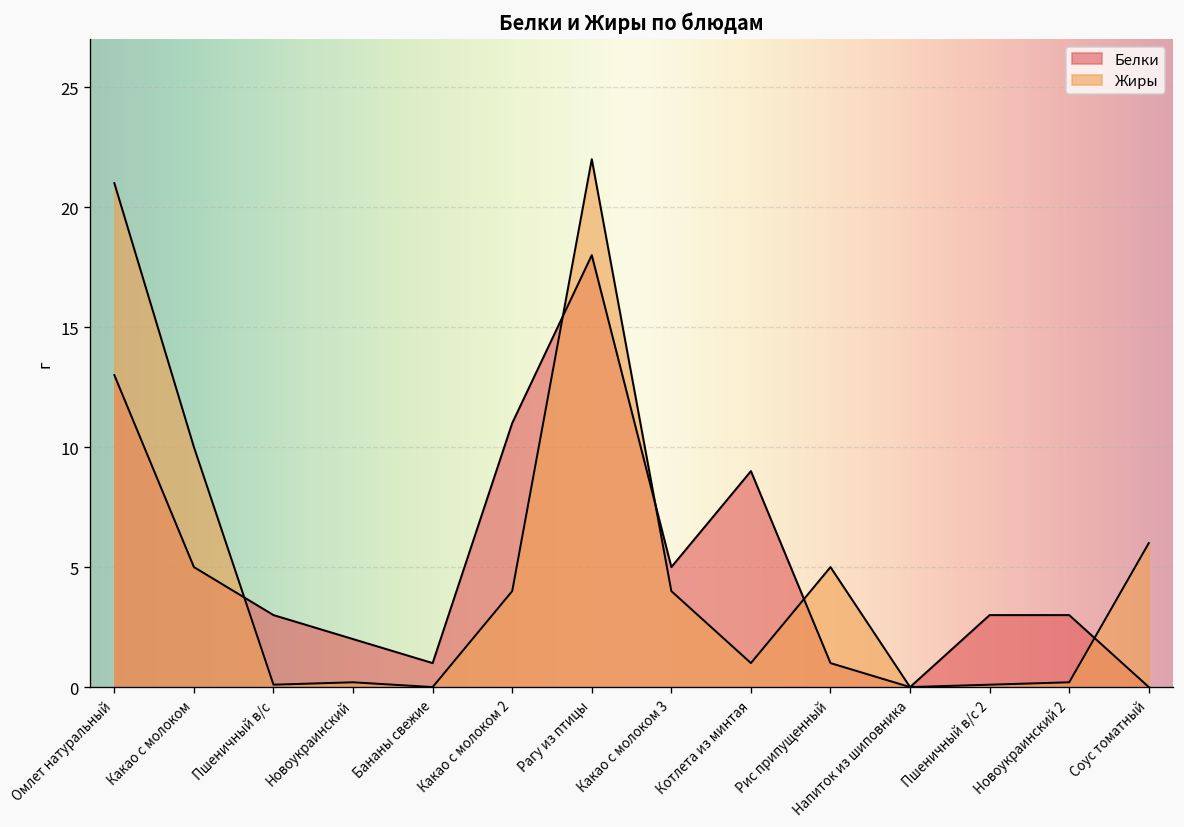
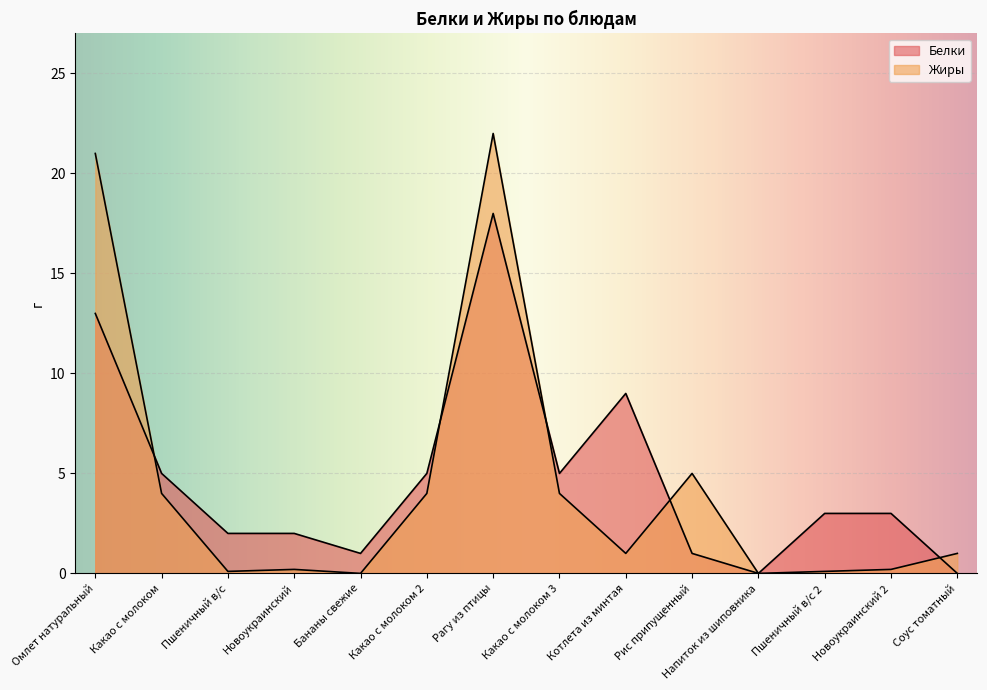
  {
    "Белки": {
      "Омлет натуральный": 13,
      "Какао с молоком": 5,
-     "Пшеничный в/с": 3,
+     "Пшеничный в/с": 2,
      "Новоукраинский": 2,
      "Бананы свежие": 1,
-     "Какао с молоком 2": 11,
+     "Какао с молоком 2": 5,
      "Рагу из птицы": 18,
      "Какао с молоком 3": 5,
      "Котлета из минтая": 9,
      "Рис припущенный": 1,
      "Пшеничный в/с 2": 3,
      "Новоукраинский 2": 3,
      "Соус томатный": 0
    },
    "Жиры": {
      "Омлет натуральный": 21,
-     "Какао с молоком": 10,
+     "Какао с молоком": 4,
      "Пшеничный в/с": 0,
      "Новоукраинский": 0.2,
      "Бананы свежие": 0,
      "Какао с молоком 2": 4,
      "Рагу из птицы": 22,
      "Какао с молоком 3": 4,
      "Котлета из минтая": 1,
      "Рис припущенный": 5,
      "Пшеничный в/с 2": 0,
      "Новоукраинский 2": 0.2,
-     "Соус томатный": 6
+     "Соус томатный": 1
    }
  }
